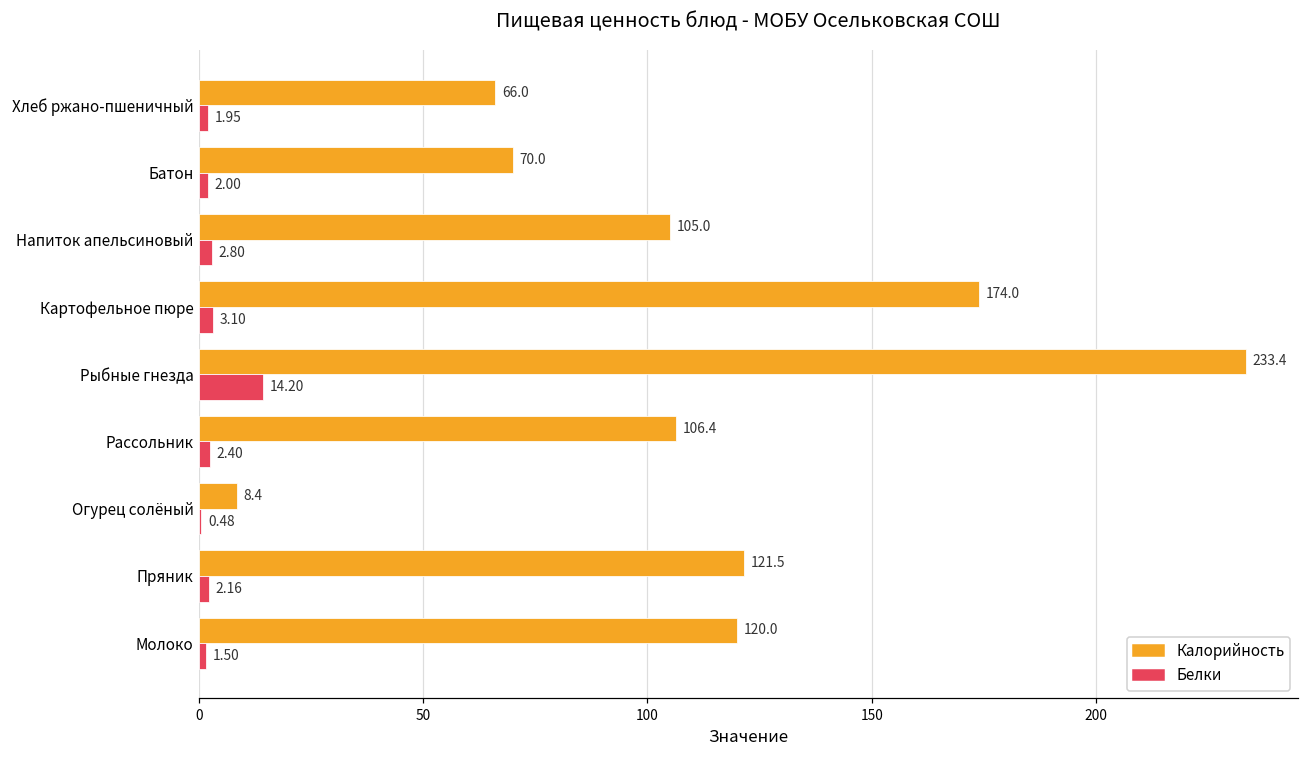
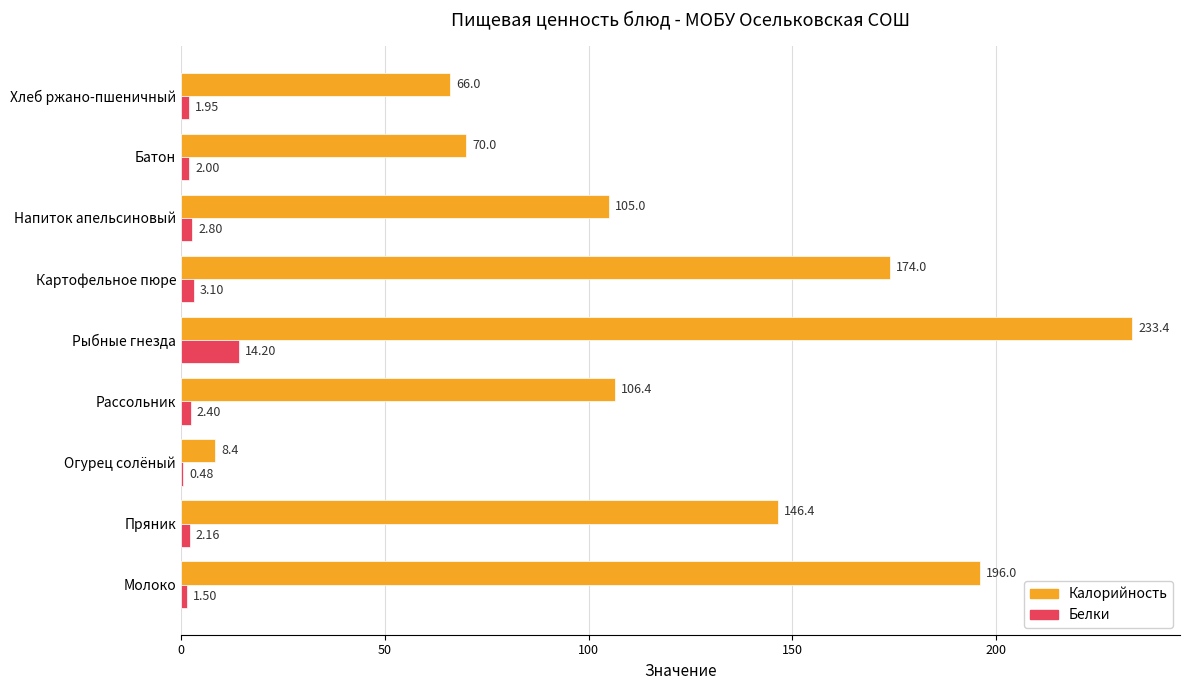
  {
    "Калорийность": {
      "Хлеб ржано-пшеничный": 66.0,
      "Батон": 70.0,
      "Напиток апельсиновый": 105.0,
      "Картофельное пюре": 174.0,
      "Рыбные гнезда": 233.4,
      "Рассольник": 106.4,
      "Огурец солёный": 8.4,
-     "Пряник": 121.5,
-     "Молоко": 120.0
+     "Пряник": 146.4,
+     "Молоко": 196.0
    },
    "Белки": {
      "Хлеб ржано-пшеничный": 1.95,
      "Батон": 2.00,
      "Напиток апельсиновый": 2.80,
      "Картофельное пюре": 3.10,
      "Рыбные гнезда": 14.20,
      "Рассольник": 2.40,
      "Огурец солёный": 0.48,
      "Пряник": 2.16,
      "Молоко": 1.50
    }
  }
